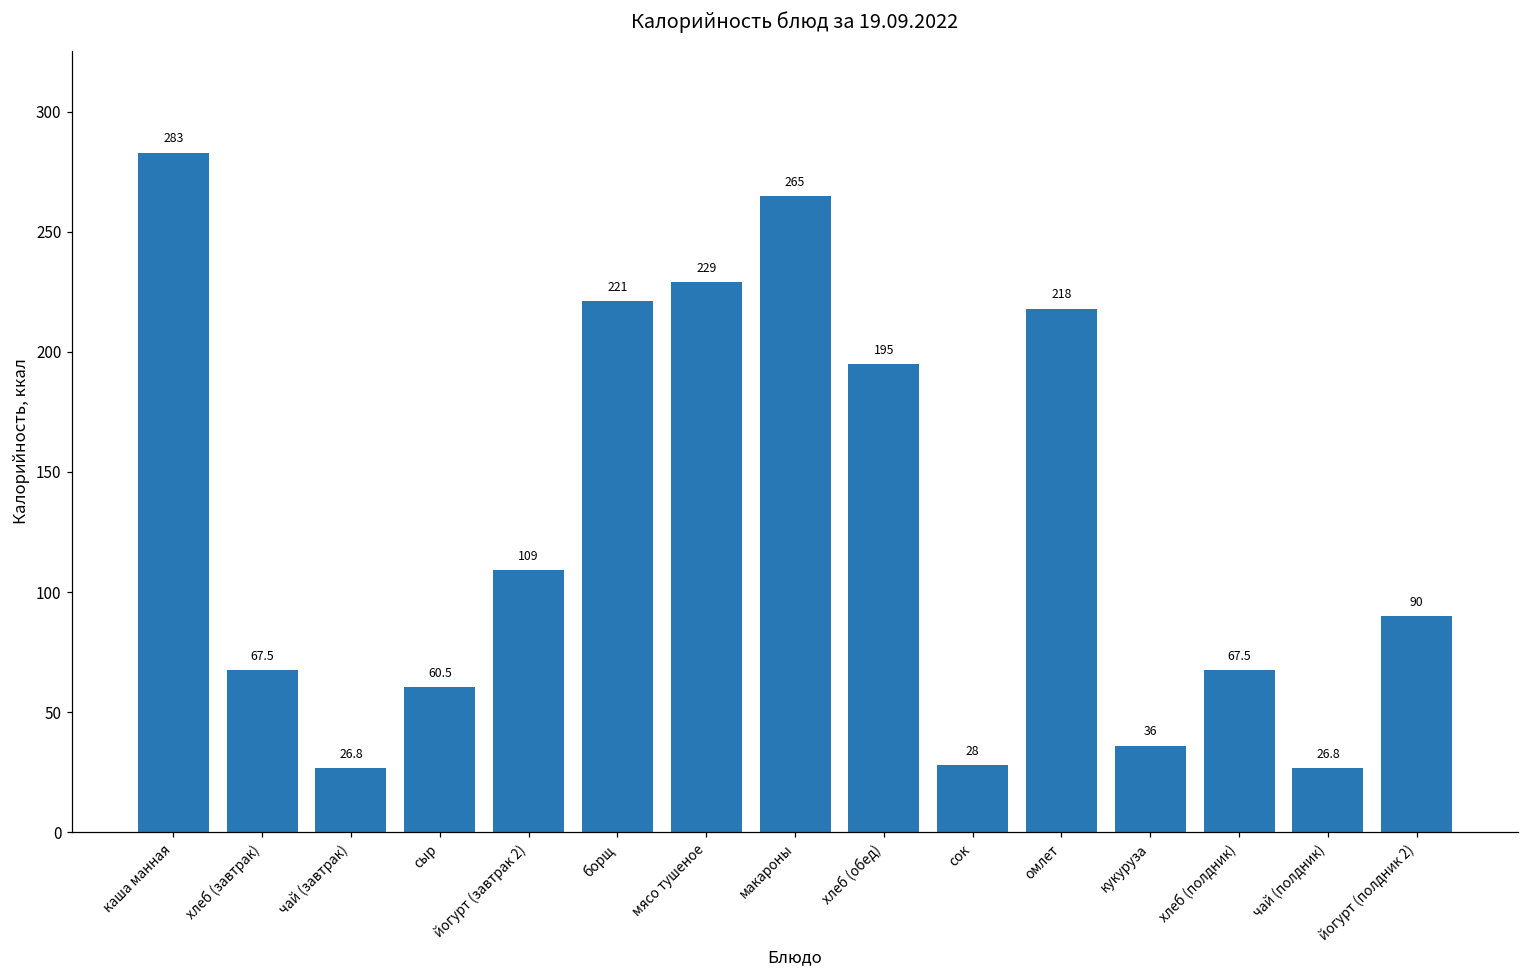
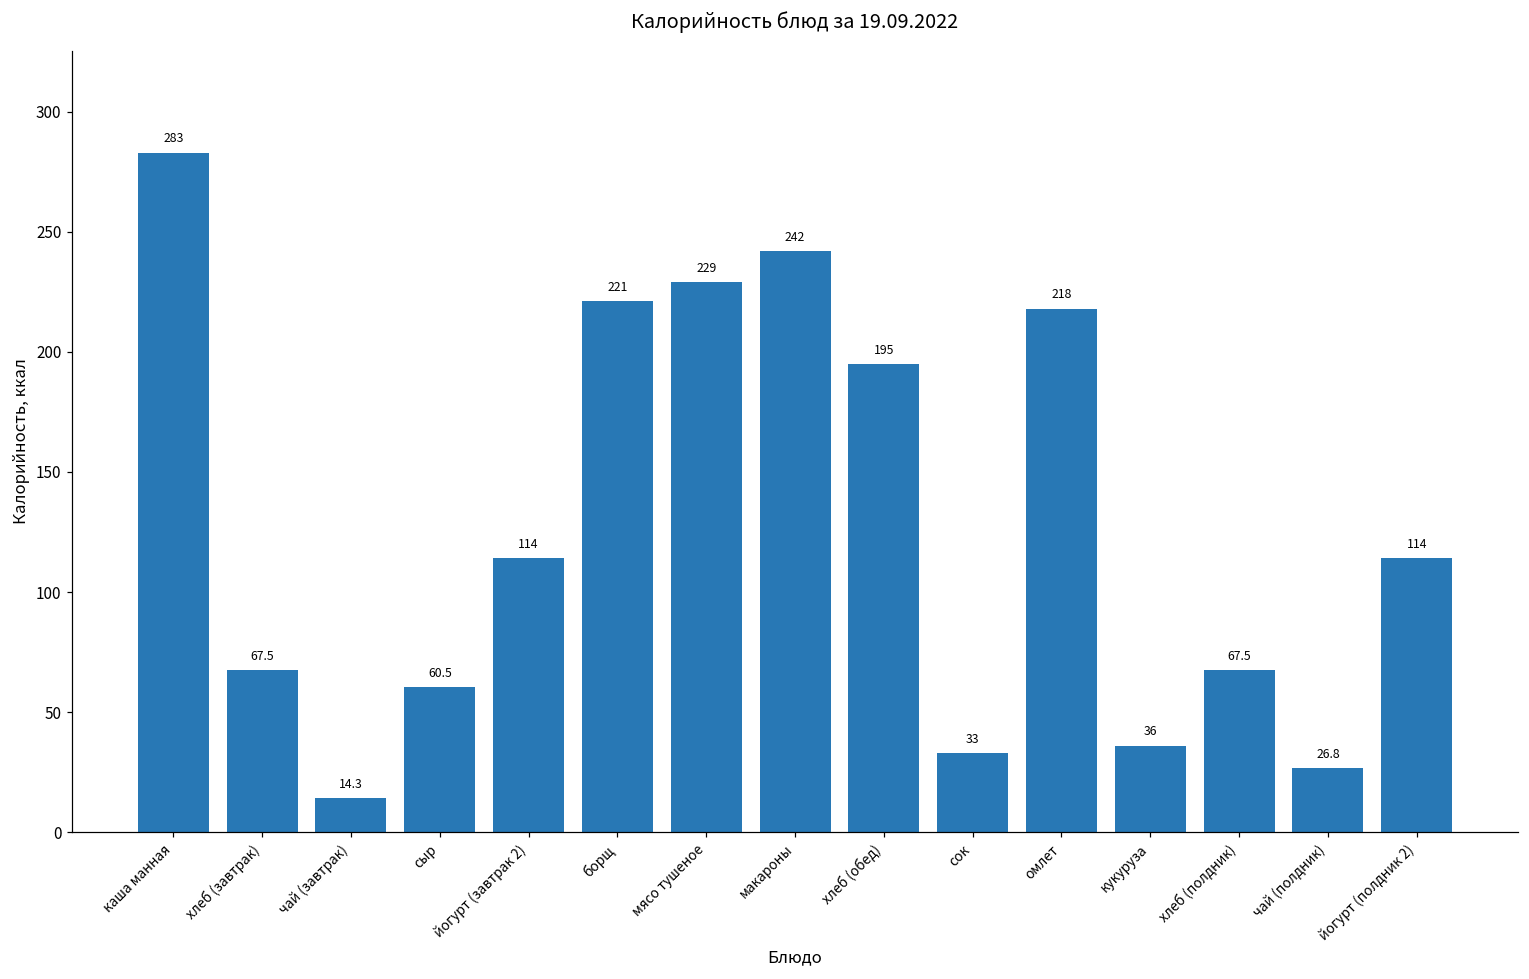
  {
    "каша манная": 283,
    "хлеб (завтрак)": 67.5,
-   "чай (завтрак)": 26.8,
+   "чай (завтрак)": 14.3,
    "сыр": 60.5,
-   "йогурт (завтрак 2)": 109,
+   "йогурт (завтрак 2)": 114,
    "борщ": 221,
    "мясо тушеное": 229,
-   "макароны": 265,
+   "макароны": 242,
    "хлеб (обед)": 195,
-   "сок": 28,
+   "сок": 33,
    "омлет": 218,
    "кукуруза": 36,
    "хлеб (полдник)": 67.5,
    "чай (полдник)": 26.8,
-   "йогурт (полдник 2)": 90
+   "йогурт (полдник 2)": 114
  }
